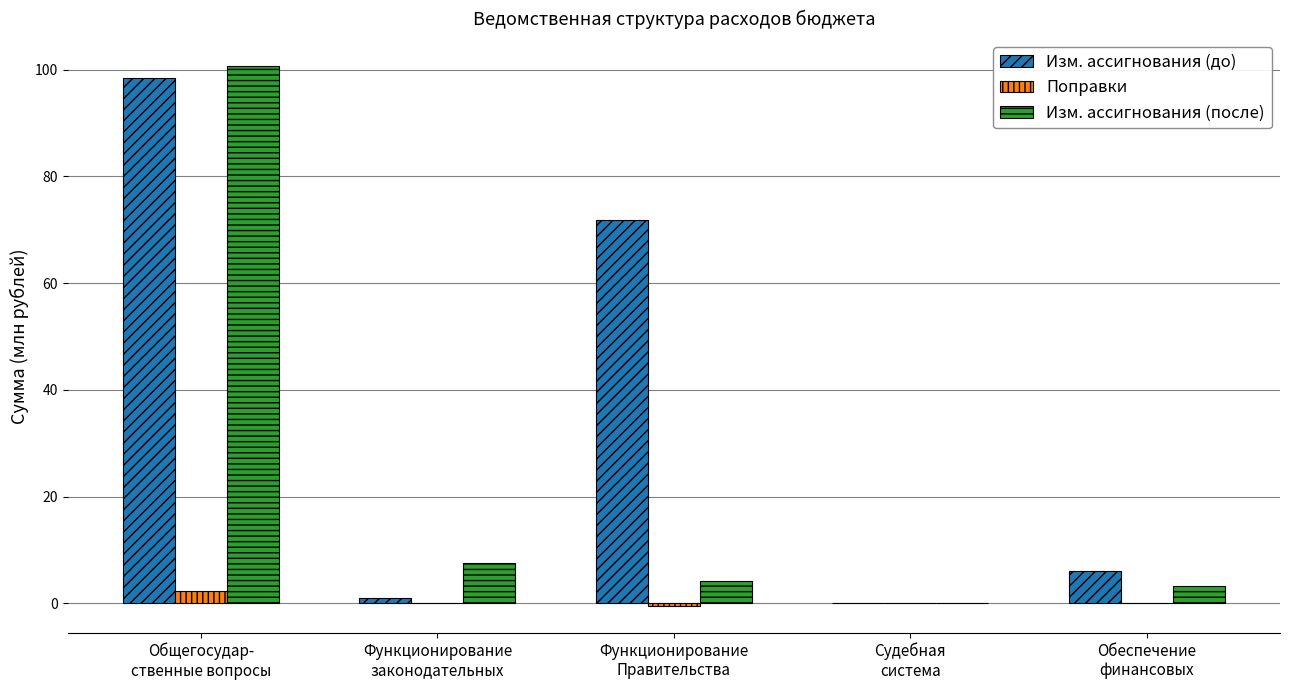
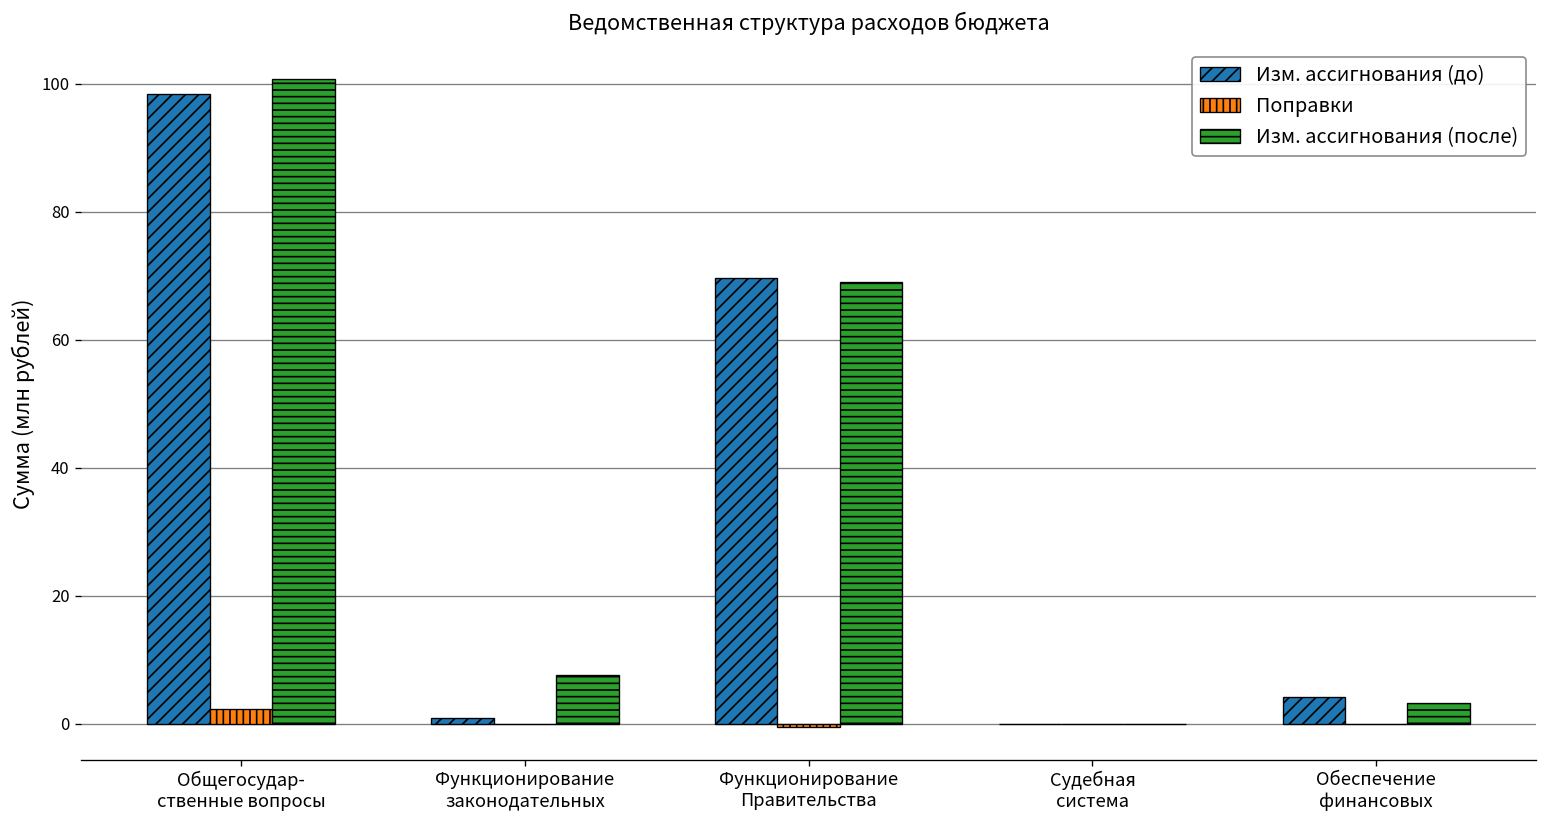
  {
    "Изм. ассигнования (до)": {
      "Общегосудар- ственные вопросы": 98,
      "Функционирование законодательных": 1,
-     "Функционирование Правительства": 72,
-     "Обеспечение финансовых": 6
+     "Функционирование Правительства": 70,
+     "Обеспечение финансовых": 4
    },
    "Поправки": {
      "Общегосудар- ственные вопросы": 2,
      "Функционирование законодательных": 0,
      "Функционирование Правительства": -1,
      "Судебная система": 0,
      "Обеспечение финансовых": 0
    },
    "Изм. ассигнования (после)": {
      "Общегосудар- ственные вопросы": 101,
      "Функционирование законодательных": 8,
-     "Функционирование Правительства": 4,
+     "Функционирование Правительства": 69,
      "Обеспечение финансовых": 3
    }
  }
